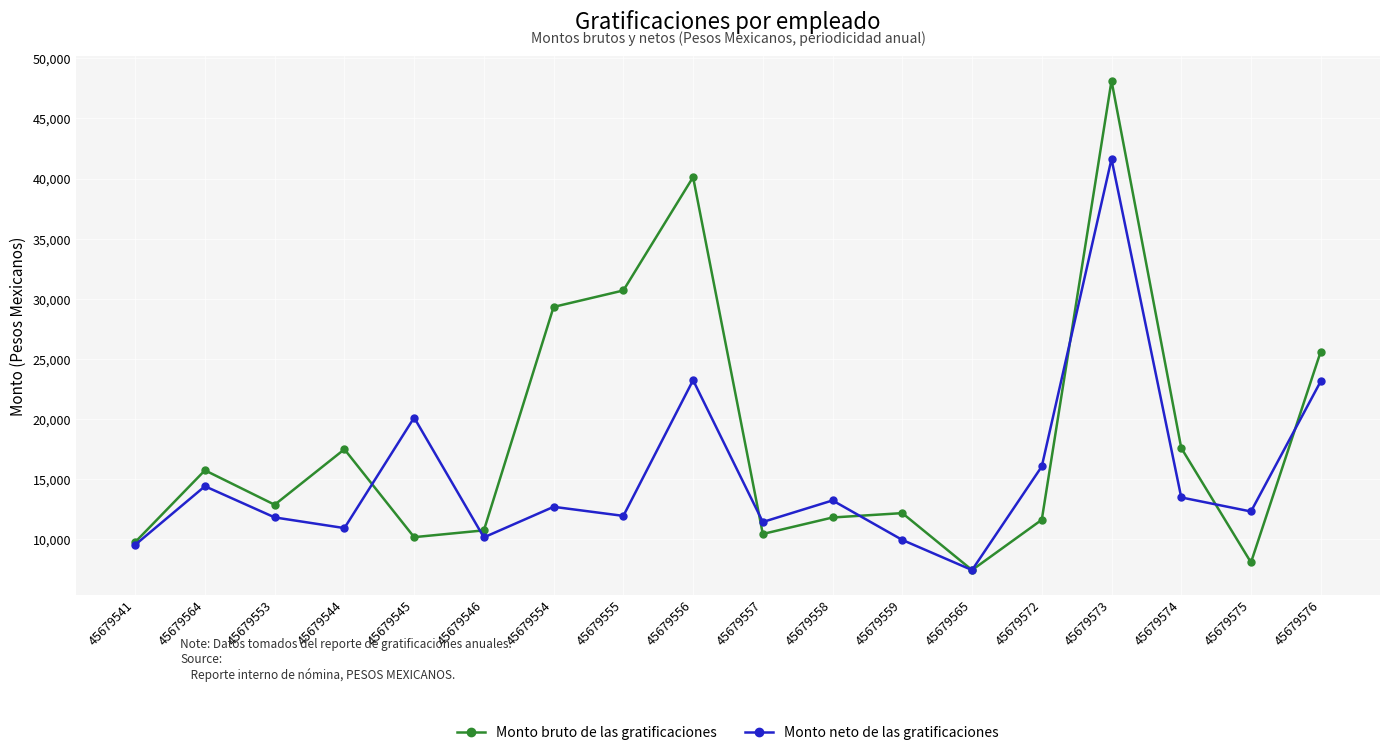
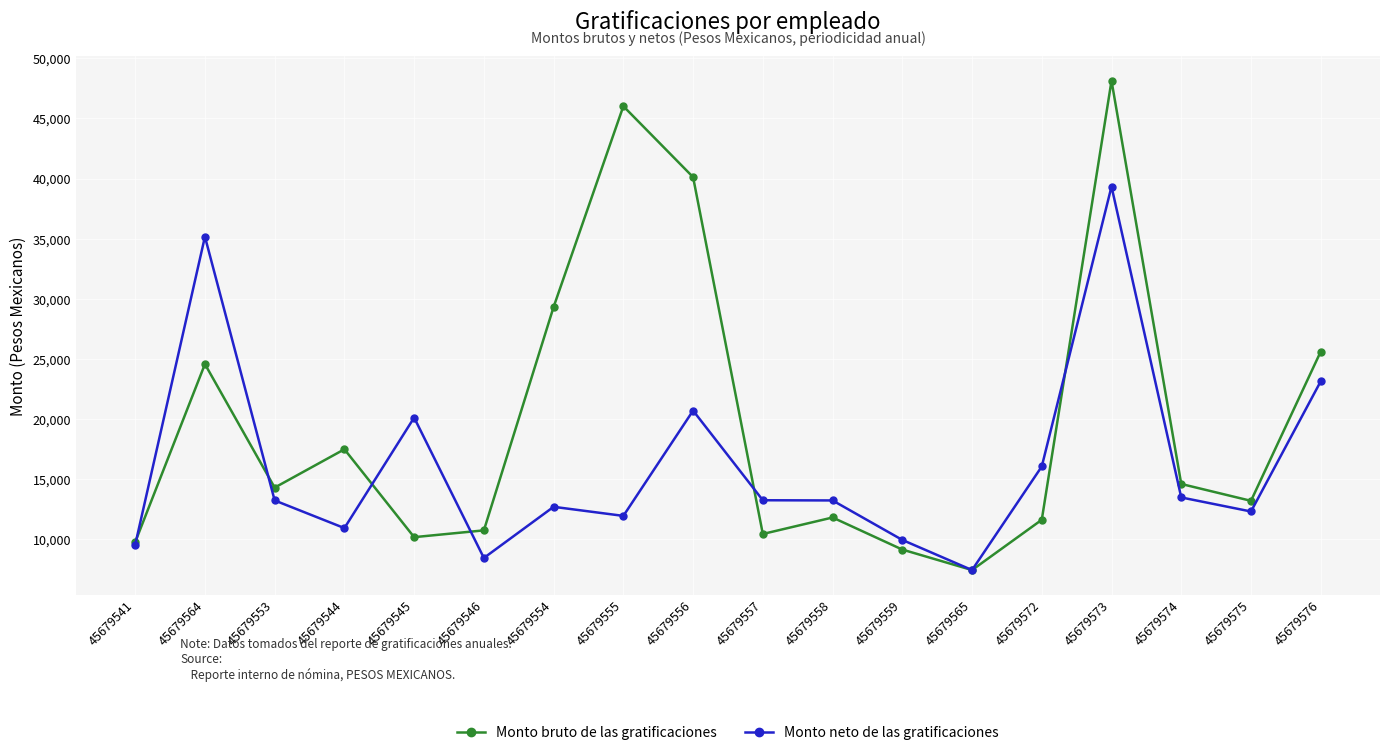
  {
    "Monto bruto de las gratificaciones": {
      "45679541": "9,800",
-     "45679564": "15,700",
-     "45679553": "12,900",
+     "45679564": "24,600",
+     "45679553": "14,300",
      "45679544": "17,500",
      "45679545": "10,200",
      "45679546": "10,800",
      "45679554": "29,300",
-     "45679555": "30,700",
+     "45679555": "46,000",
      "45679556": "40,100",
      "45679557": "10,500",
      "45679558": "11,800",
-     "45679559": "12,200",
+     "45679559": "9,200",
      "45679572": "11,600",
      "45679573": "48,100",
-     "45679574": "17,600",
-     "45679575": "8,100",
+     "45679574": "14,600",
+     "45679575": "13,200",
      "45679576": "25,600"
    },
    "Monto neto de las gratificaciones": {
      "45679541": "9,600",
-     "45679564": "14,400",
-     "45679553": "11,800",
+     "45679564": "35,200",
+     "45679553": "13,200",
      "45679544": "10,900",
      "45679545": "20,100",
-     "45679546": "10,200",
+     "45679546": "8,500",
      "45679554": "12,700",
      "45679555": "12,000",
-     "45679556": "23,200",
-     "45679557": "11,500",
+     "45679556": "20,700",
+     "45679557": "13,300",
      "45679558": "13,200",
      "45679559": "10,000",
      "45679572": "16,100",
-     "45679573": "41,600",
+     "45679573": "39,300",
      "45679574": "13,500",
      "45679575": "12,300",
      "45679576": "23,100"
    }
  }
